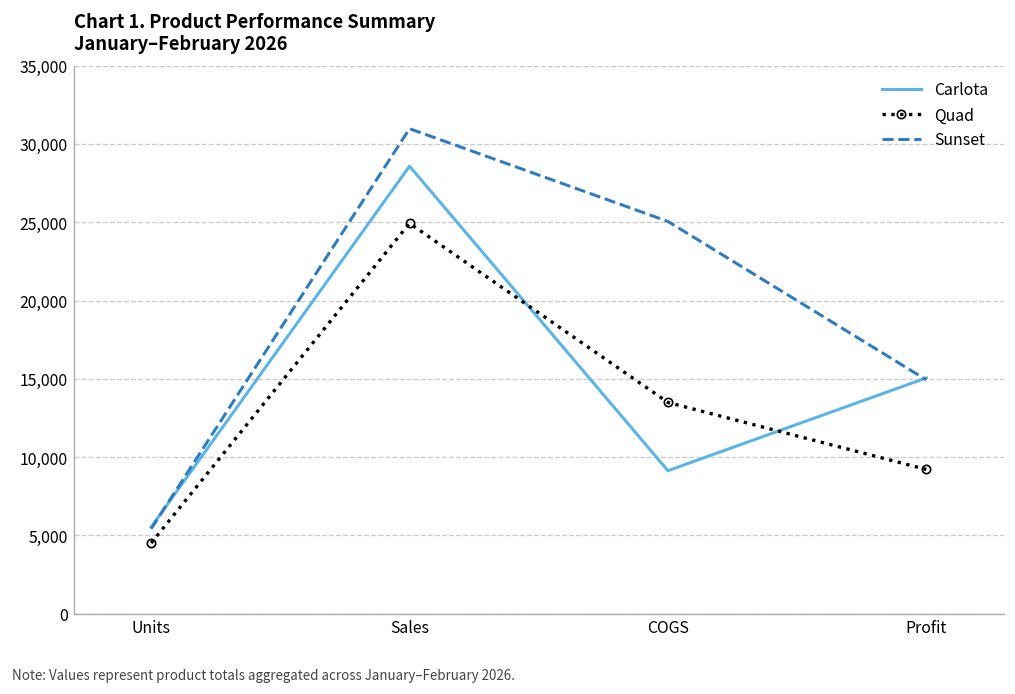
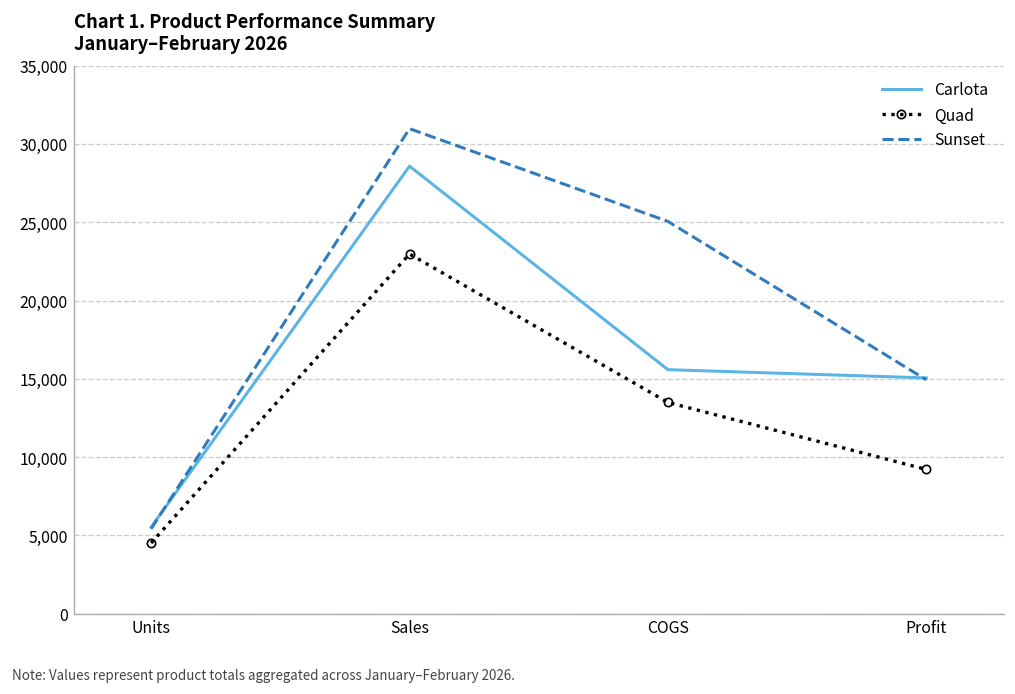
  {
    "Carlota": {
      "Sales": "28,600",
-     "COGS": "9,100"
+     "COGS": "15,600"
    },
    "Quad": {
      "Units": "4,500",
-     "Sales": "24,900",
+     "Sales": "23,000",
      "COGS": "13,500",
      "Profit": "9,200"
    },
    "Sunset": {
      "Sales": "31,000",
      "COGS": "25,100"
    }
  }
